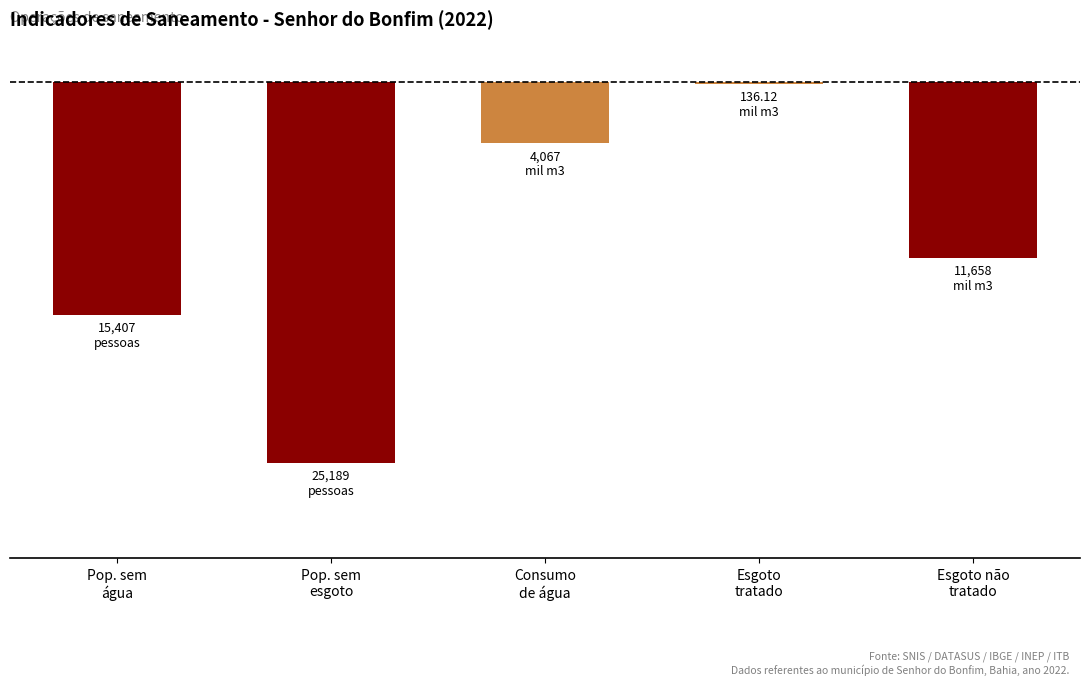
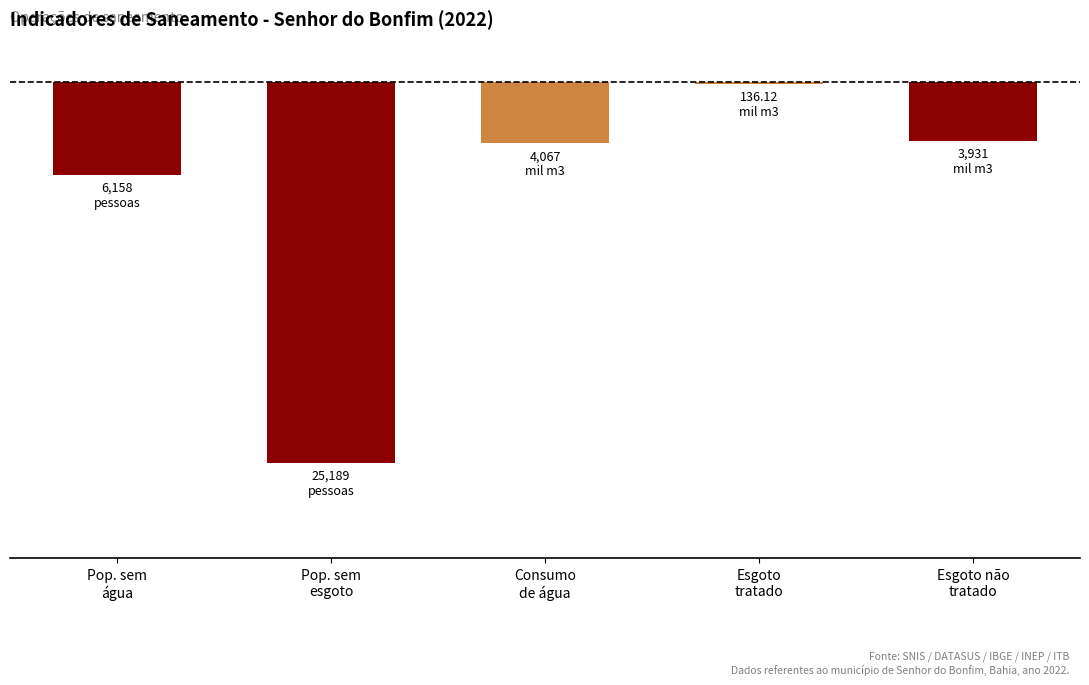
  {
-   "Pop. sem água": "15,407",
-   "Esgoto não tratado": "11,658"
+   "Pop. sem água": "6,158",
+   "Esgoto não tratado": "3,931"
  }
